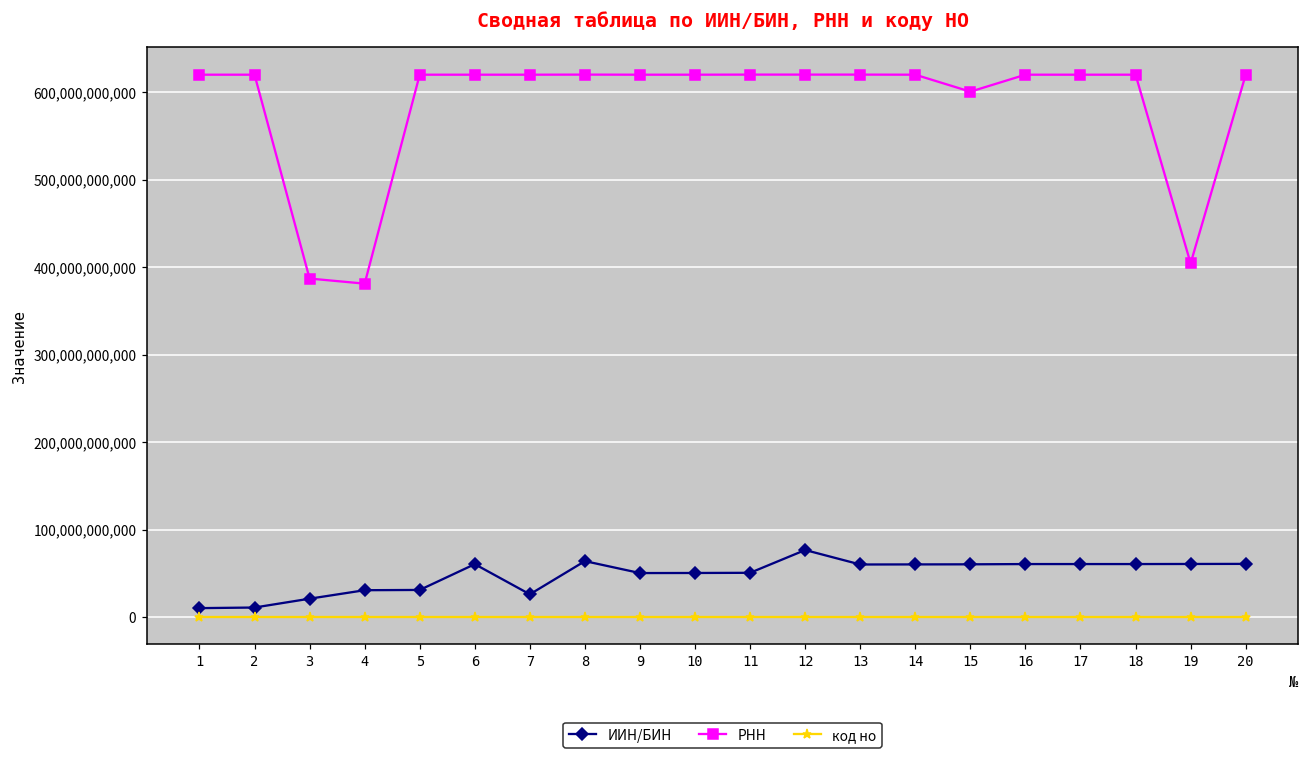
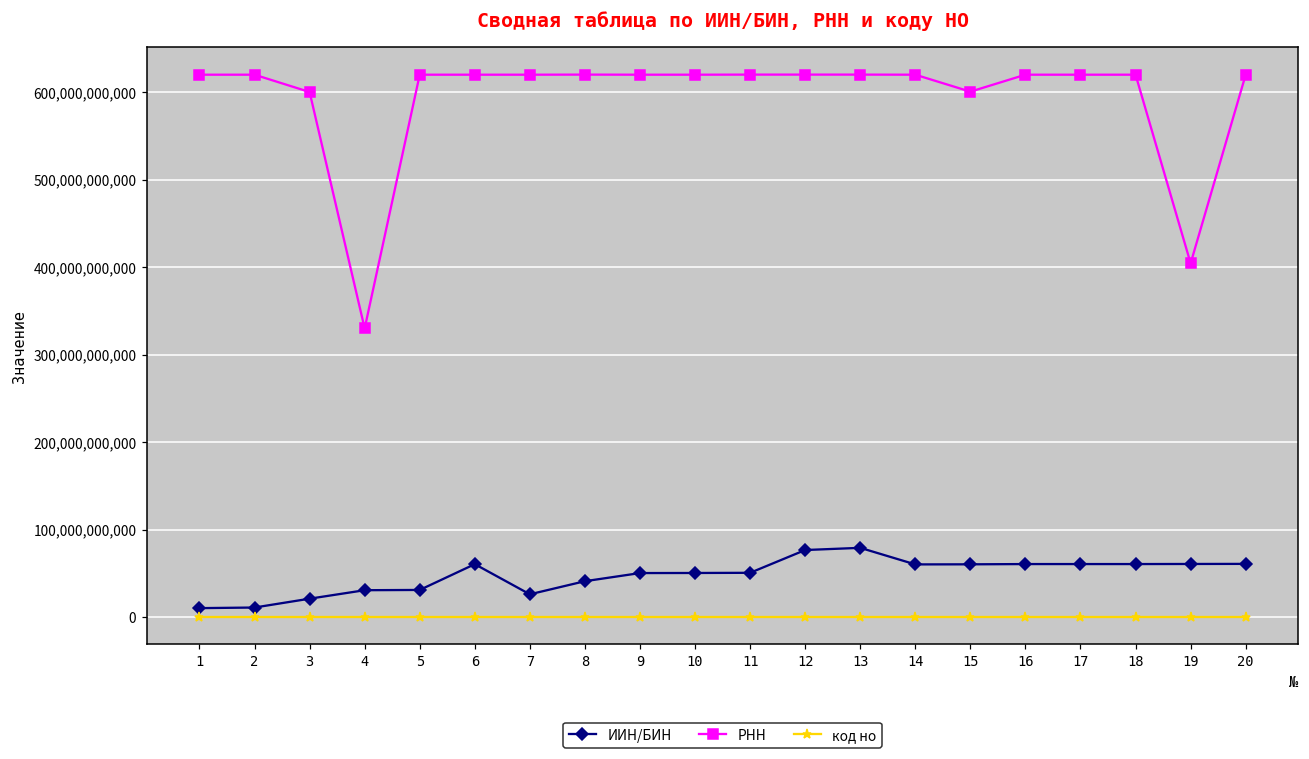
  {
    "ИИН/БИН": {
      "1": "10,000,000,000",
      "2": "10,000,000,000",
      "3": "20,000,000,000",
      "4": "30,000,000,000",
      "5": "30,000,000,000",
      "6": "60,000,000,000",
      "7": "30,000,000,000",
-     "8": "60,000,000,000",
+     "8": "40,000,000,000",
      "9": "50,000,000,000",
      "10": "50,000,000,000",
      "11": "50,000,000,000",
      "12": "80,000,000,000",
-     "13": "60,000,000,000",
+     "13": "80,000,000,000",
      "14": "60,000,000,000",
      "15": "60,000,000,000",
      "16": "60,000,000,000",
      "17": "60,000,000,000",
      "18": "60,000,000,000",
      "19": "60,000,000,000",
      "20": "60,000,000,000"
    },
    "РНН": {
      "1": "620,000,000,000",
      "2": "620,000,000,000",
-     "3": "390,000,000,000",
-     "4": "380,000,000,000",
+     "3": "600,000,000,000",
+     "4": "330,000,000,000",
      "5": "620,000,000,000",
      "6": "620,000,000,000",
      "7": "620,000,000,000",
      "8": "620,000,000,000",
      "9": "620,000,000,000",
      "10": "620,000,000,000",
      "11": "620,000,000,000",
      "12": "620,000,000,000",
      "13": "620,000,000,000",
      "14": "620,000,000,000",
      "15": "600,000,000,000",
      "16": "620,000,000,000",
      "17": "620,000,000,000",
      "18": "620,000,000,000",
      "19": "400,000,000,000",
      "20": "620,000,000,000"
    },
    "код но": {
      "1": "0",
      "2": "0",
      "3": "0",
      "4": "0",
      "5": "0",
      "6": "0",
      "7": "0",
      "8": "0",
      "9": "0",
      "10": "0",
      "11": "0",
      "12": "0",
      "13": "0",
      "14": "0",
      "15": "0",
      "16": "0",
      "17": "0",
      "18": "0",
      "19": "0",
      "20": "0"
    }
  }
